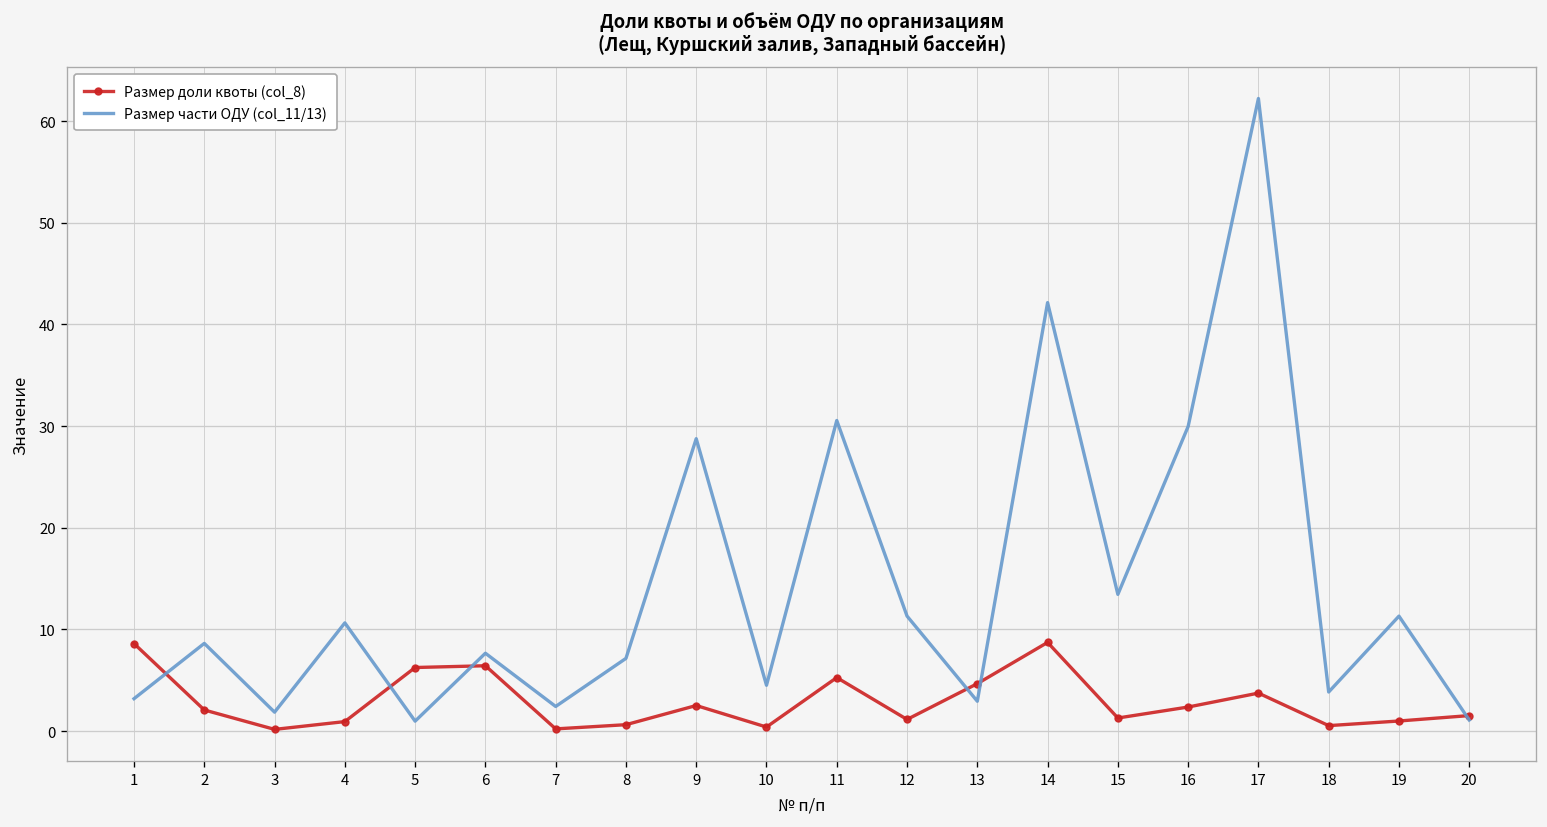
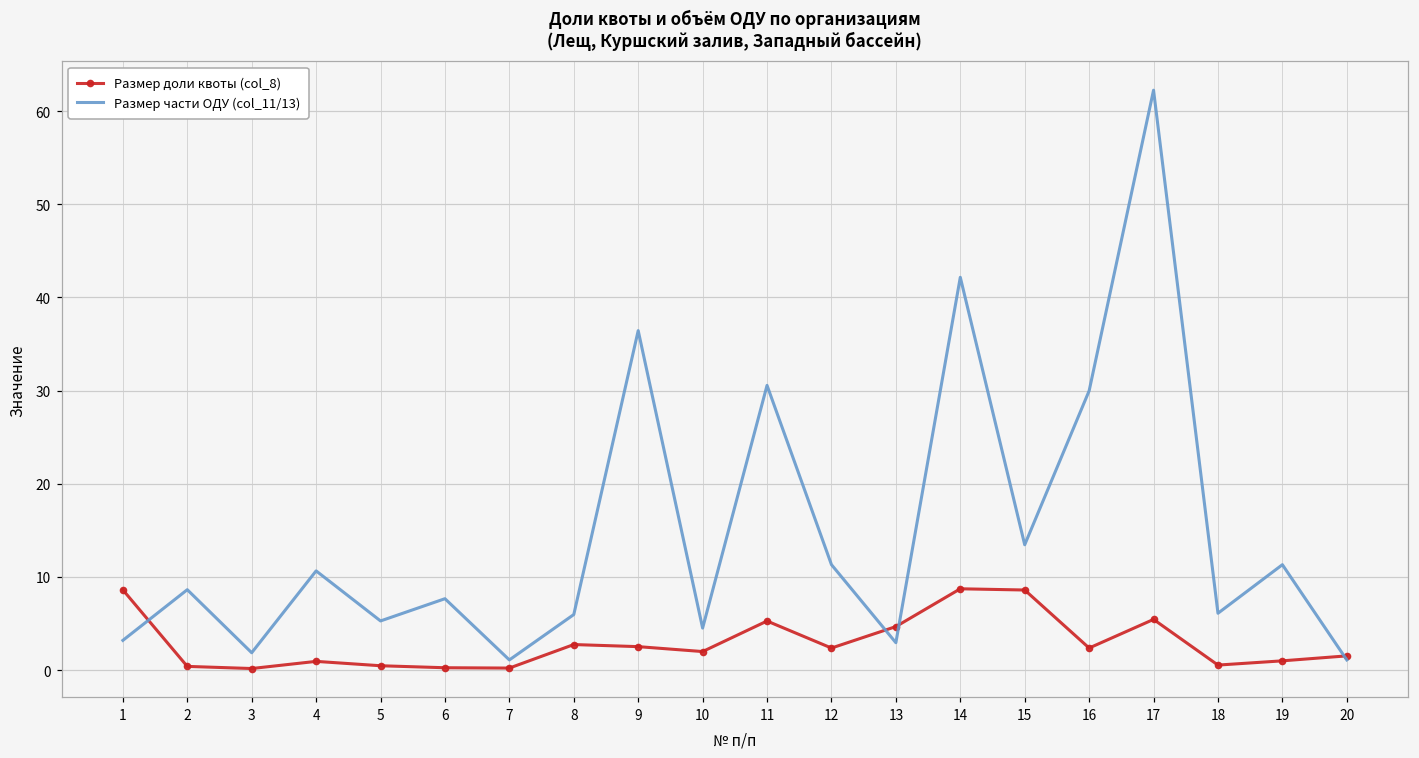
  {
    "Размер доли квоты (col_8)": {
      "1": 9,
-     "2": 2,
+     "2": 0,
      "3": 0,
      "4": 1,
-     "5": 6,
-     "6": 6,
+     "5": 0,
+     "6": 0,
      "7": 0,
-     "8": 1,
+     "8": 3,
      "9": 3,
-     "10": 0,
+     "10": 2,
      "11": 5,
-     "12": 1,
+     "12": 2,
      "13": 5,
      "14": 9,
-     "15": 1,
+     "15": 9,
      "16": 2,
-     "17": 4,
+     "17": 5,
      "18": 1,
      "19": 1,
      "20": 2
    },
    "Размер части ОДУ (col_11/13)": {
      "1": 3,
      "2": 9,
      "3": 2,
      "4": 11,
-     "5": 1,
+     "5": 5,
      "6": 8,
-     "7": 2,
-     "8": 7,
-     "9": 29,
+     "7": 1,
+     "8": 6,
+     "9": 36,
      "10": 5,
      "11": 31,
      "12": 11,
      "13": 3,
      "14": 42,
      "15": 13,
      "16": 30,
      "17": 62,
-     "18": 4,
+     "18": 6,
      "19": 11,
      "20": 1
    }
  }
